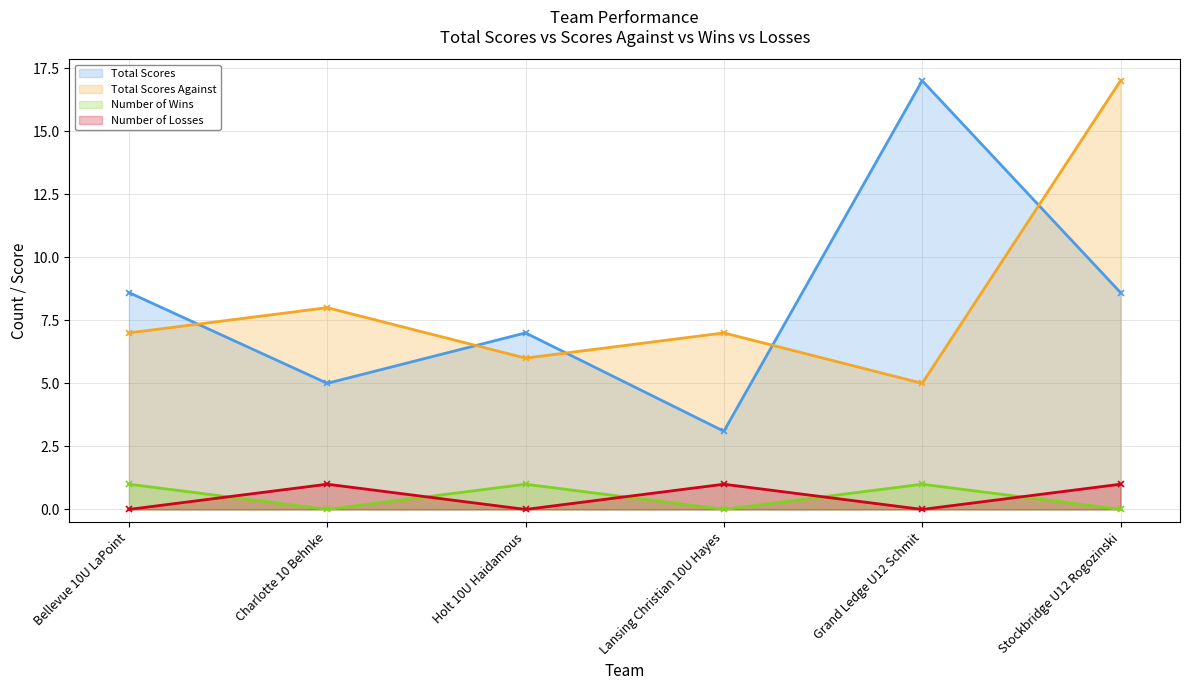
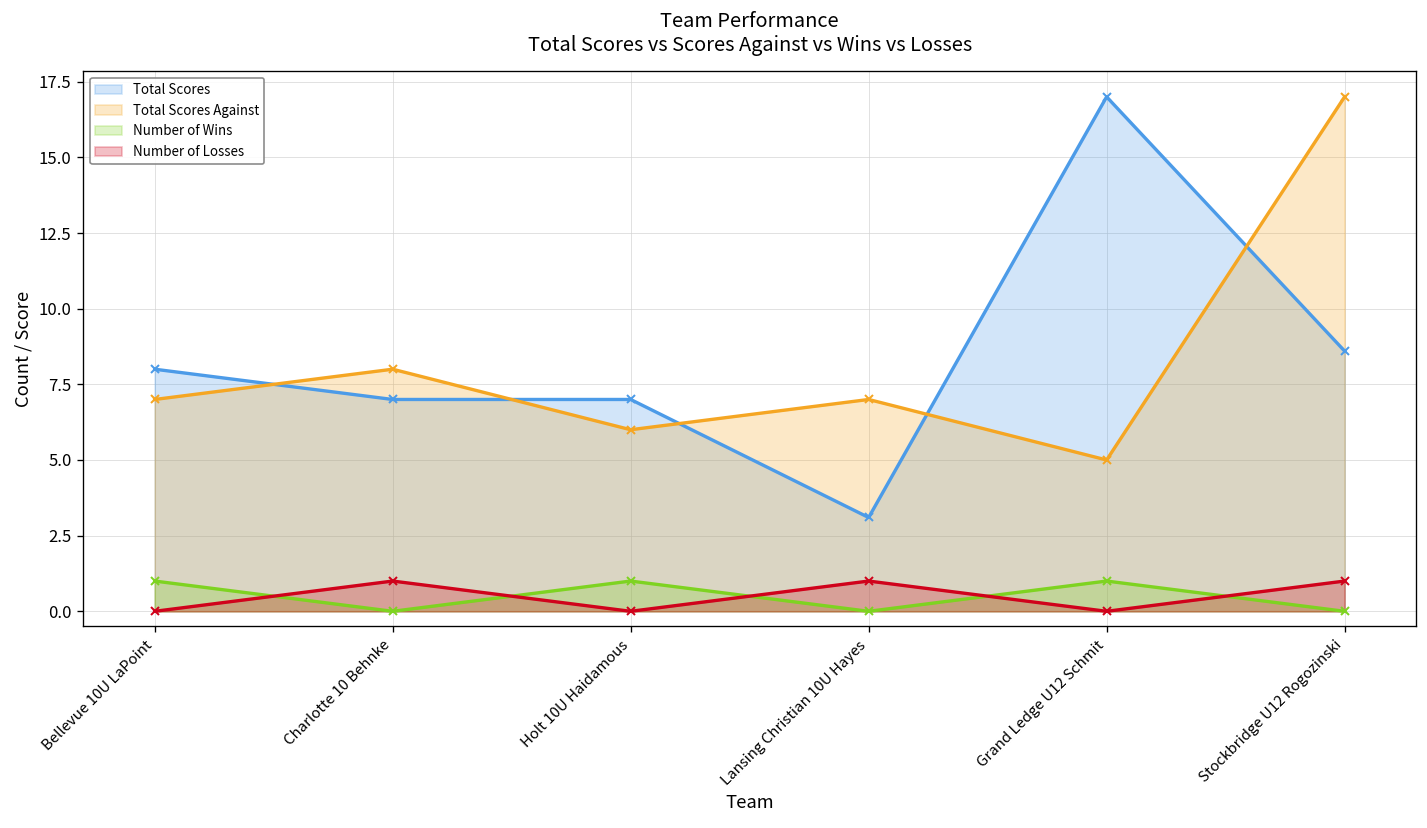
  {
    "Total Scores": {
-     "Bellevue 10U LaPoint": 8.6,
-     "Charlotte 10 Behnke": 5,
+     "Bellevue 10U LaPoint": 8.0,
+     "Charlotte 10 Behnke": 7,
      "Holt 10U Haidamous": 7.0,
      "Lansing Christian 10U Hayes": 3.1,
      "Grand Ledge U12 Schmit": 17.0,
      "Stockbridge U12 Rogozinski": 8.6
    },
    "Number of Losses": {
      "Bellevue 10U LaPoint": 0.0,
      "Charlotte 10 Behnke": 1.0,
      "Holt 10U Haidamous": 0.0,
      "Lansing Christian 10U Hayes": 1.0,
      "Grand Ledge U12 Schmit": 0.0,
      "Stockbridge U12 Rogozinski": 1.0
    }
  }
